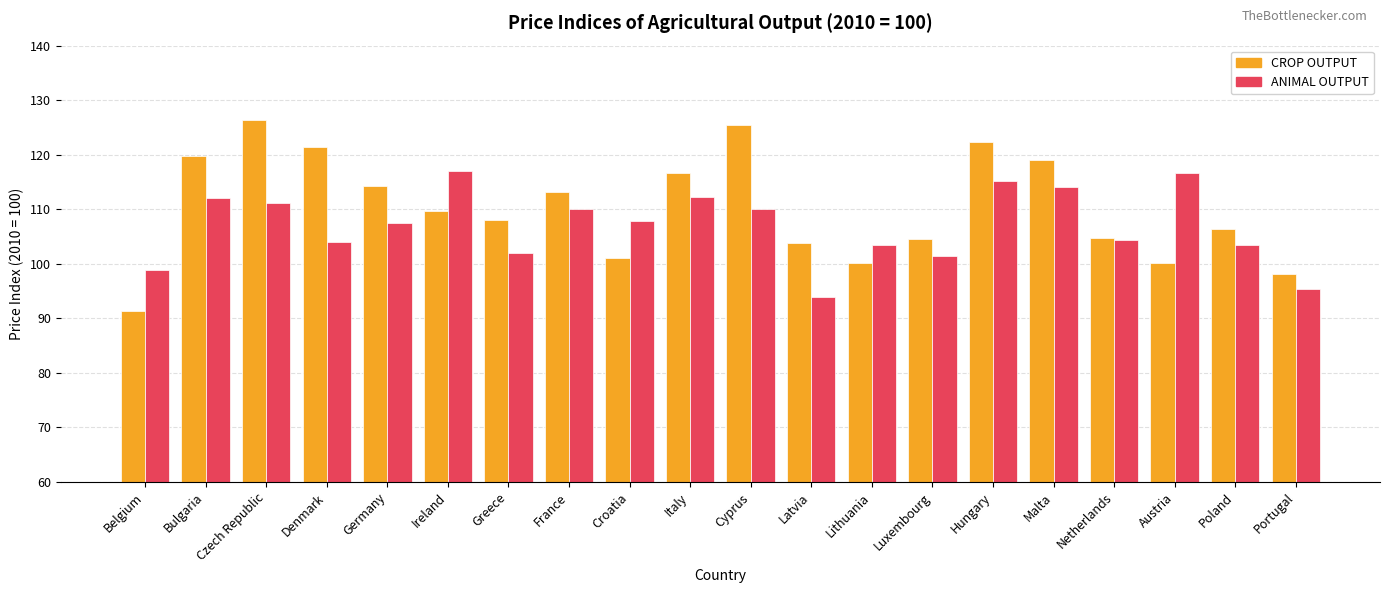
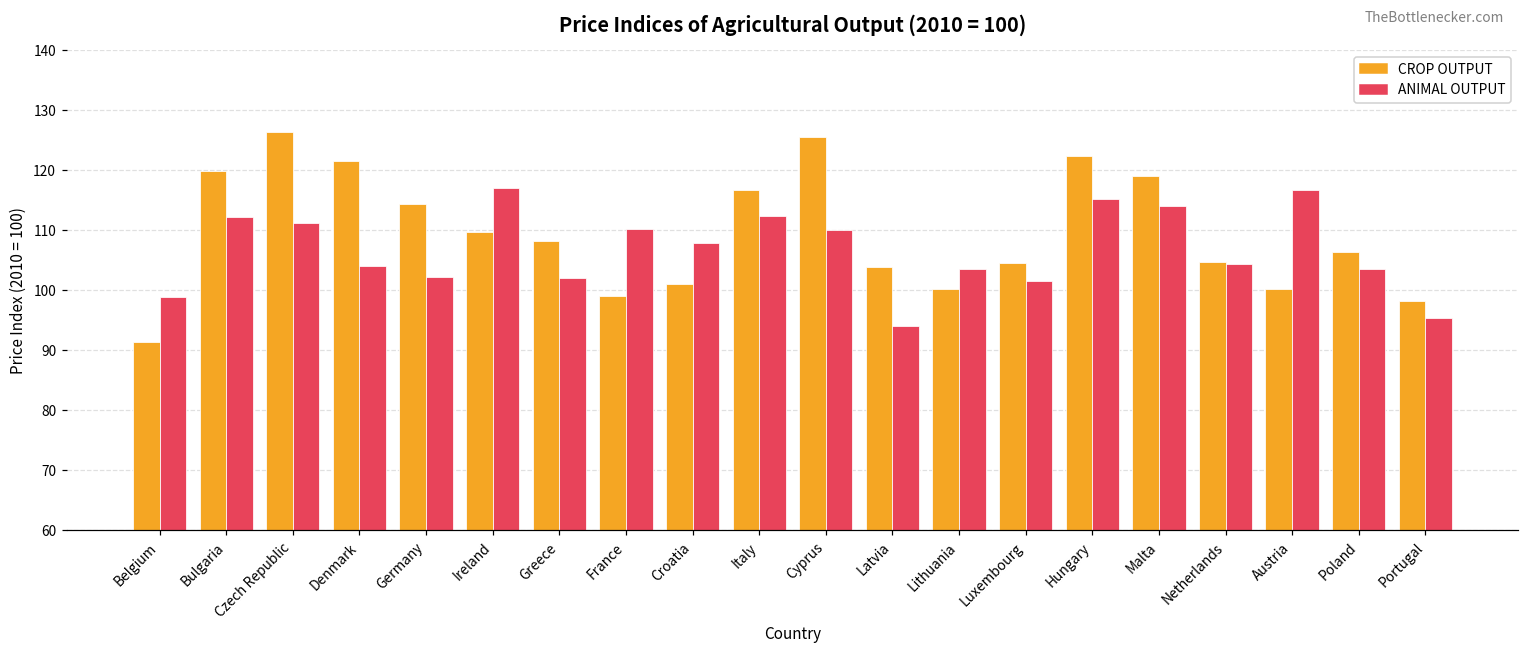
  {
    "CROP OUTPUT": {
      "Belgium": 91,
      "Bulgaria": 120,
      "Czech Republic": 126,
      "Denmark": 121,
      "Germany": 114,
      "Ireland": 110,
      "Greece": 108,
-     "France": 113,
+     "France": 99,
      "Croatia": 101,
      "Italy": 117,
      "Cyprus": 126,
      "Latvia": 104,
      "Lithuania": 100,
      "Luxembourg": 105,
      "Hungary": 122,
      "Malta": 119,
      "Netherlands": 105,
      "Austria": 100,
      "Poland": 106,
      "Portugal": 98
    },
    "ANIMAL OUTPUT": {
      "Belgium": 99,
      "Bulgaria": 112,
      "Czech Republic": 111,
      "Denmark": 104,
-     "Germany": 108,
+     "Germany": 102,
      "Ireland": 117,
      "Greece": 102,
      "France": 110,
      "Croatia": 108,
      "Italy": 112,
      "Cyprus": 110,
      "Latvia": 94,
      "Lithuania": 104,
      "Luxembourg": 102,
      "Hungary": 115,
      "Malta": 114,
      "Netherlands": 104,
      "Austria": 117,
      "Poland": 104,
      "Portugal": 95
    }
  }
